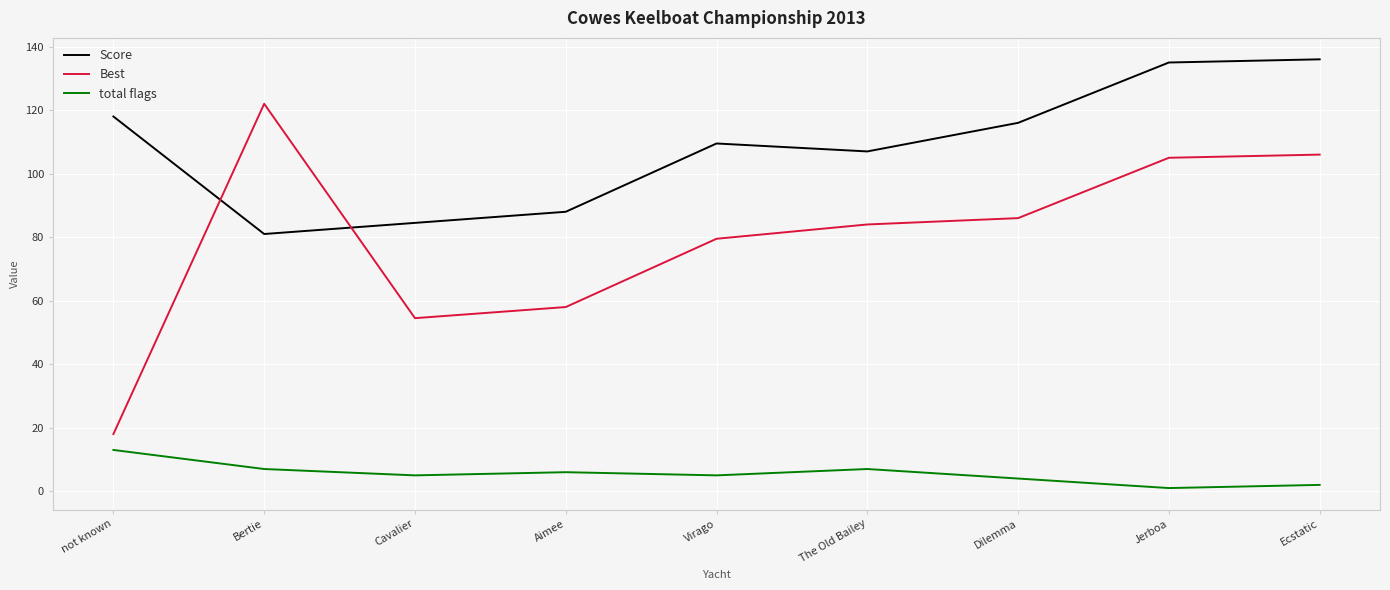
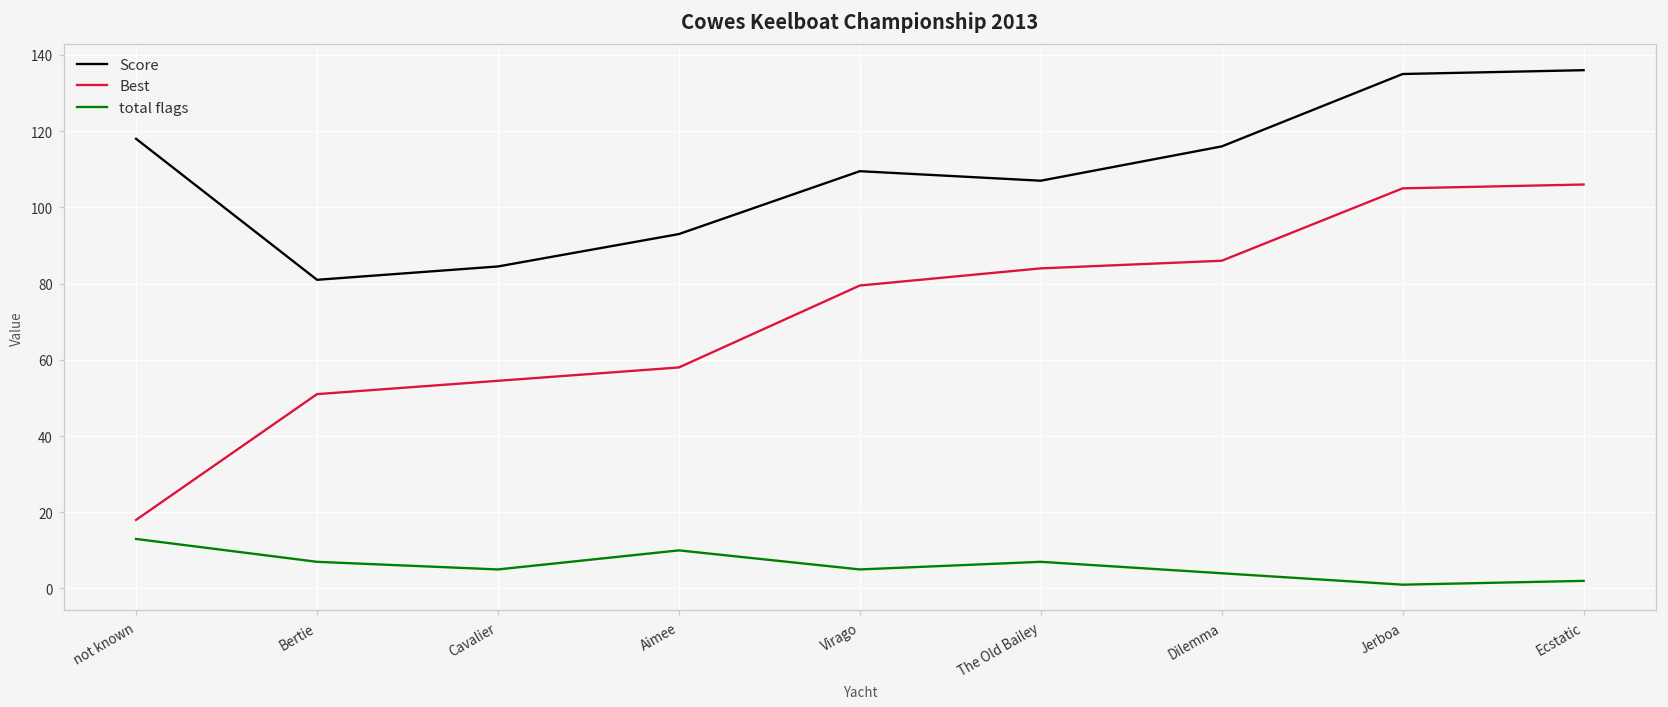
  {
    "Score": {
      "not known": 118,
      "Bertie": 81,
      "Cavalier": 85,
-     "Aimee": 88,
+     "Aimee": 93,
      "Virago": 110,
      "The Old Bailey": 107,
      "Dilemma": 116,
      "Jerboa": 135,
      "Ecstatic": 136
    },
    "Best": {
      "not known": 18,
-     "Bertie": 122,
+     "Bertie": 51,
      "Cavalier": 55,
      "Aimee": 58,
      "Virago": 80,
      "The Old Bailey": 84,
      "Dilemma": 86,
      "Jerboa": 105,
      "Ecstatic": 106
    },
    "total flags": {
      "not known": 13,
      "Bertie": 7,
      "Cavalier": 5,
-     "Aimee": 6,
+     "Aimee": 10,
      "Virago": 5,
      "The Old Bailey": 7,
      "Dilemma": 4,
      "Jerboa": 1,
      "Ecstatic": 2
    }
  }
